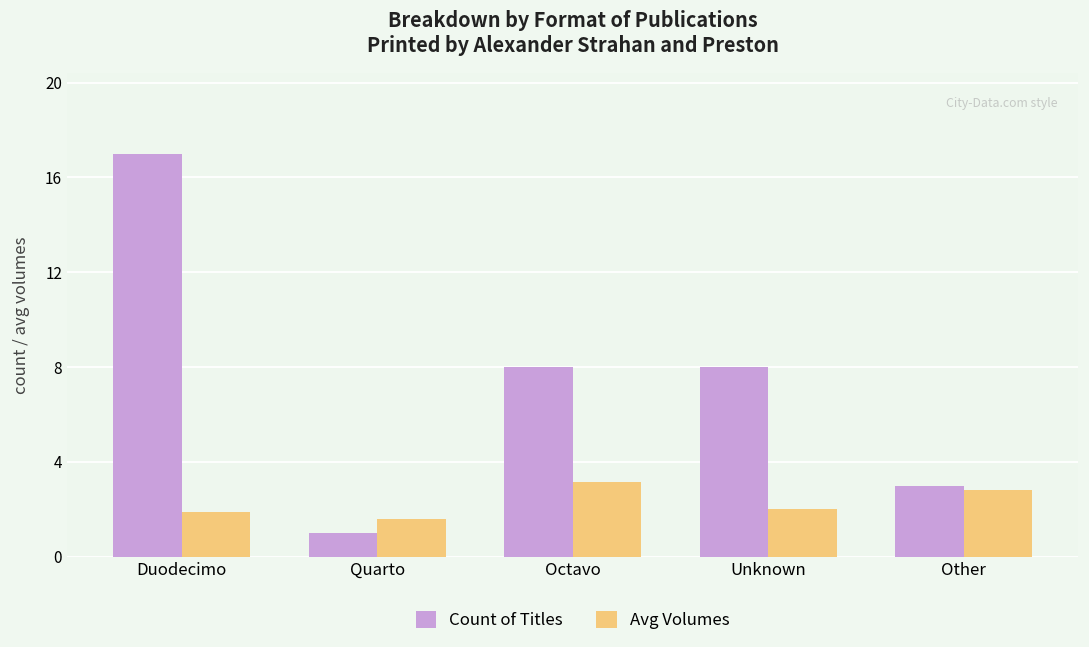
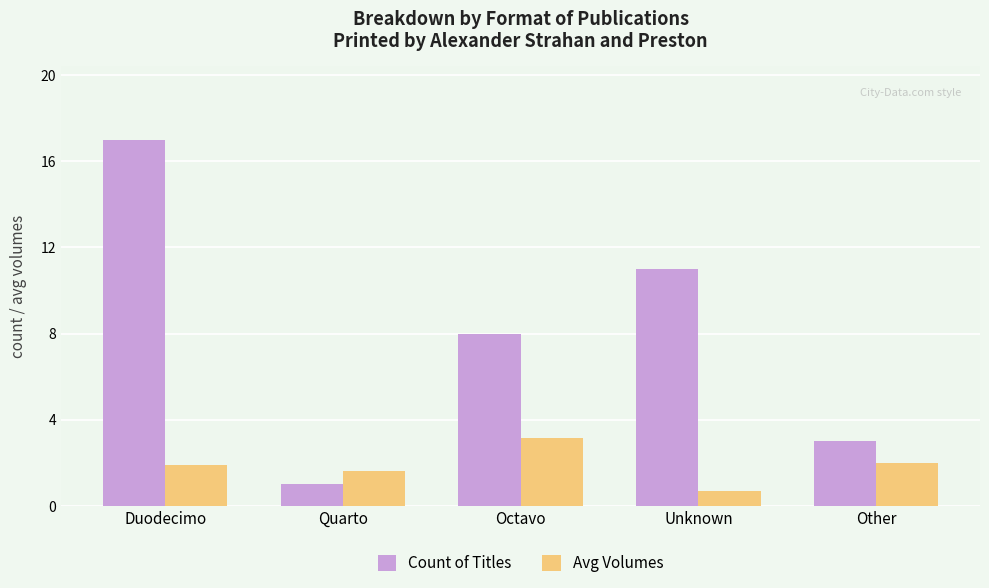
  {
    "Count of Titles": {
      "Duodecimo": 17,
      "Quarto": 1,
      "Octavo": 8,
-     "Unknown": 8,
+     "Unknown": 11,
      "Other": 3
    },
    "Avg Volumes": {
      "Duodecimo": 1.9,
      "Quarto": 1.6,
      "Octavo": 3.1,
-     "Unknown": 2.0,
-     "Other": 2.8
+     "Unknown": 0.7,
+     "Other": 2.0
    }
  }
